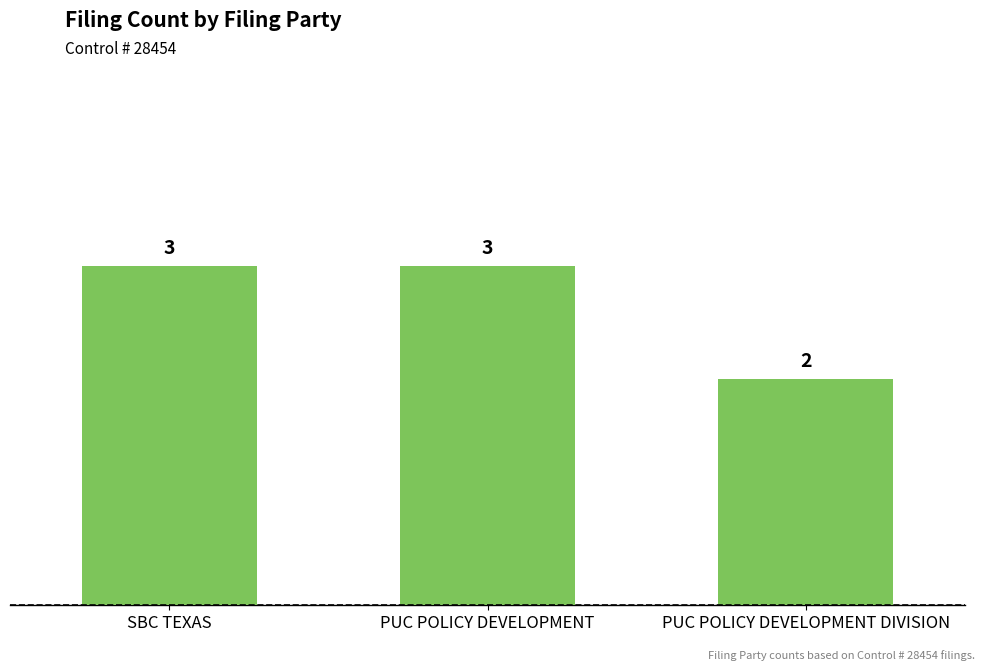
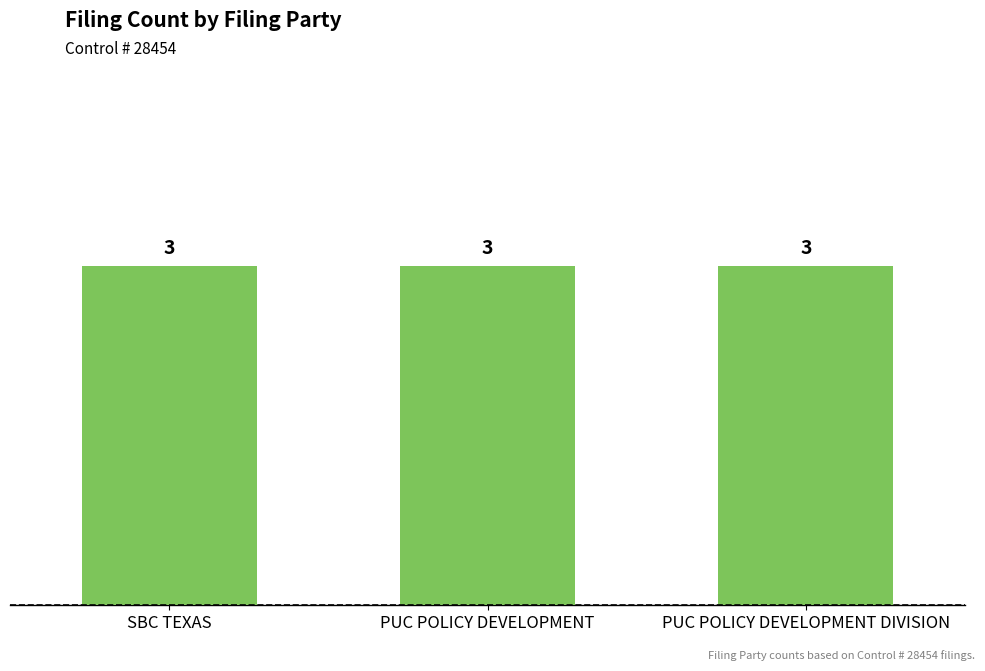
  {
    "SBC TEXAS": 3,
    "PUC POLICY DEVELOPMENT": 3,
-   "PUC POLICY DEVELOPMENT DIVISION": 2
+   "PUC POLICY DEVELOPMENT DIVISION": 3
  }
